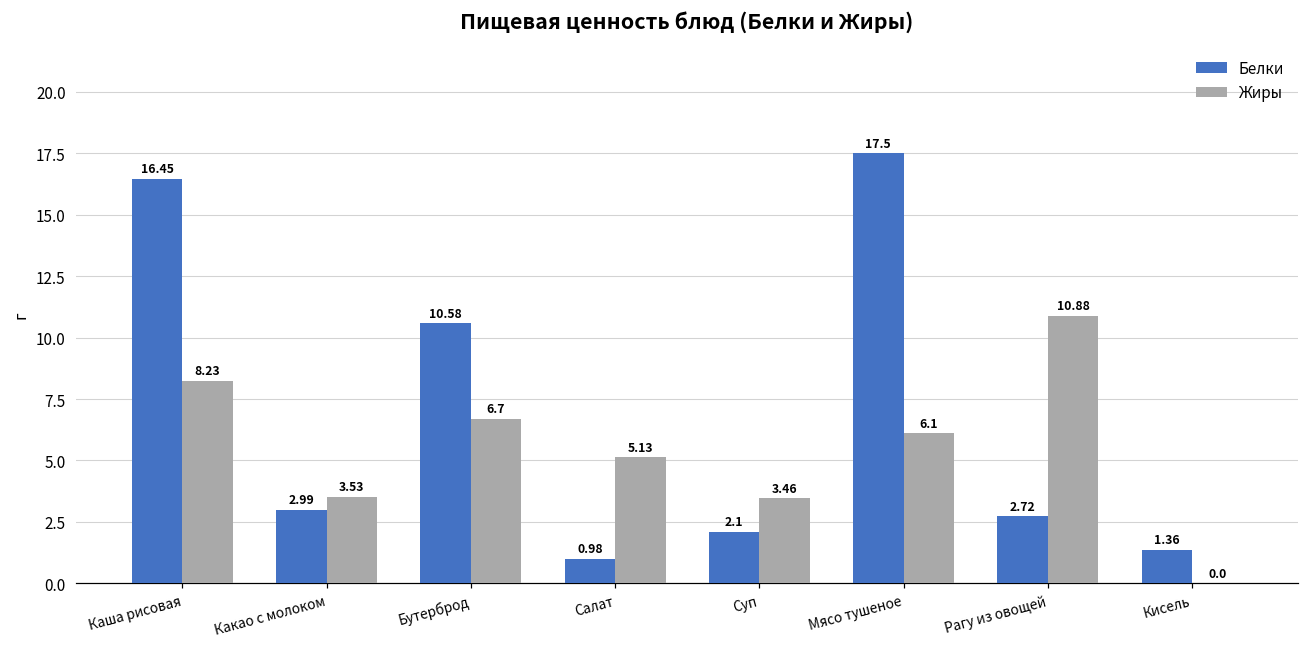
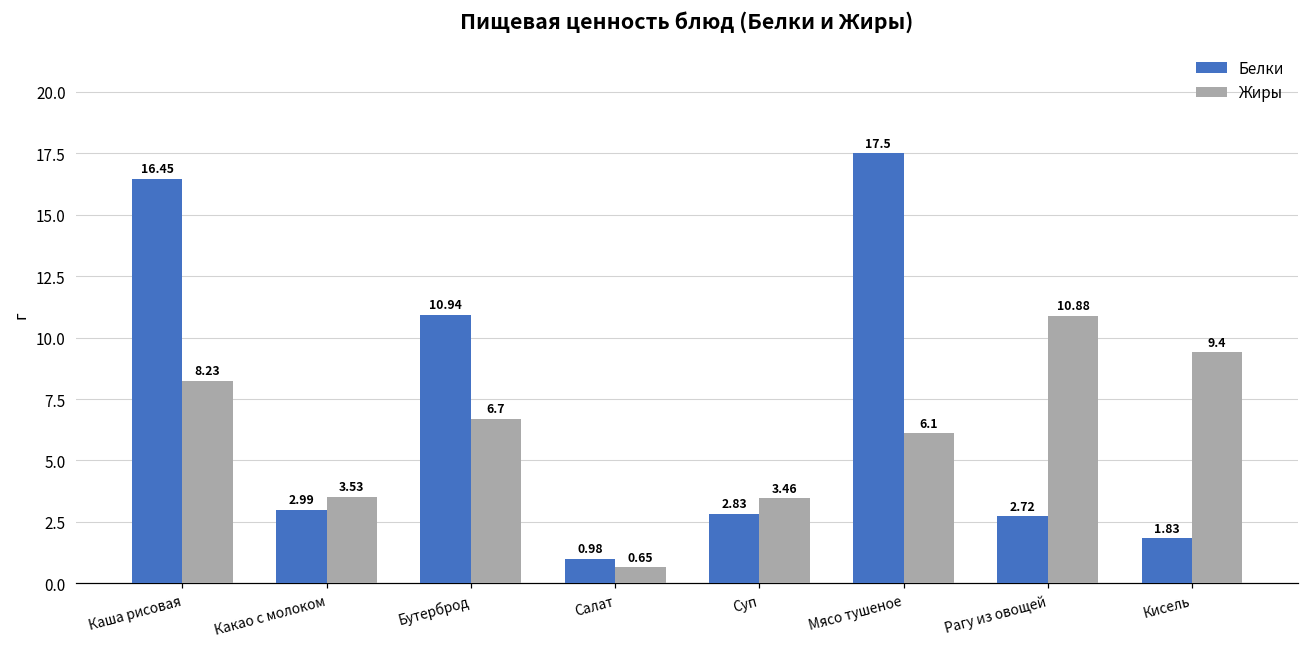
  {
    "Белки": {
      "Каша рисовая": 16.45,
      "Какао с молоком": 2.99,
-     "Бутерброд": 10.58,
+     "Бутерброд": 10.94,
      "Салат": 0.98,
-     "Суп": 2.1,
+     "Суп": 2.83,
      "Мясо тушеное": 17.5,
      "Рагу из овощей": 2.72,
-     "Кисель": 1.36
+     "Кисель": 1.83
    },
    "Жиры": {
      "Каша рисовая": 8.23,
      "Какао с молоком": 3.53,
      "Бутерброд": 6.7,
-     "Салат": 5.13,
+     "Салат": 0.65,
      "Суп": 3.46,
      "Мясо тушеное": 6.1,
      "Рагу из овощей": 10.88,
-     "Кисель": 0.0
+     "Кисель": 9.4
    }
  }
